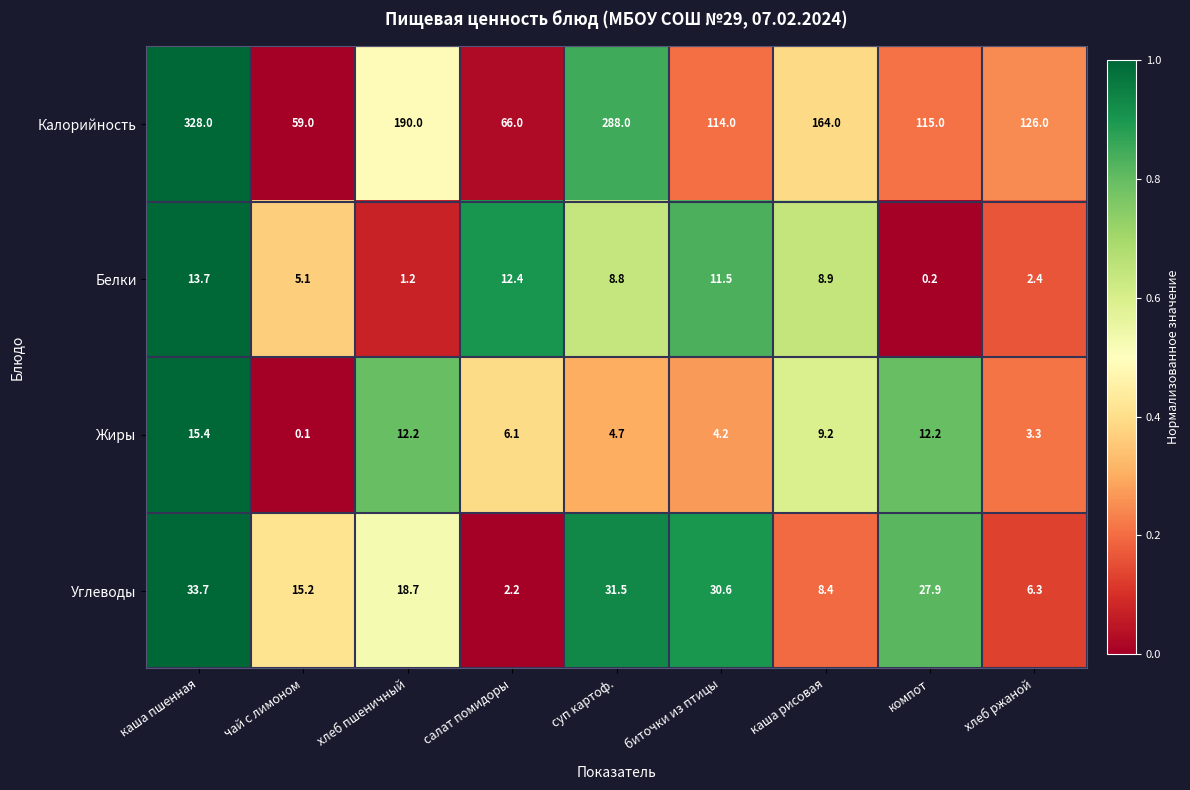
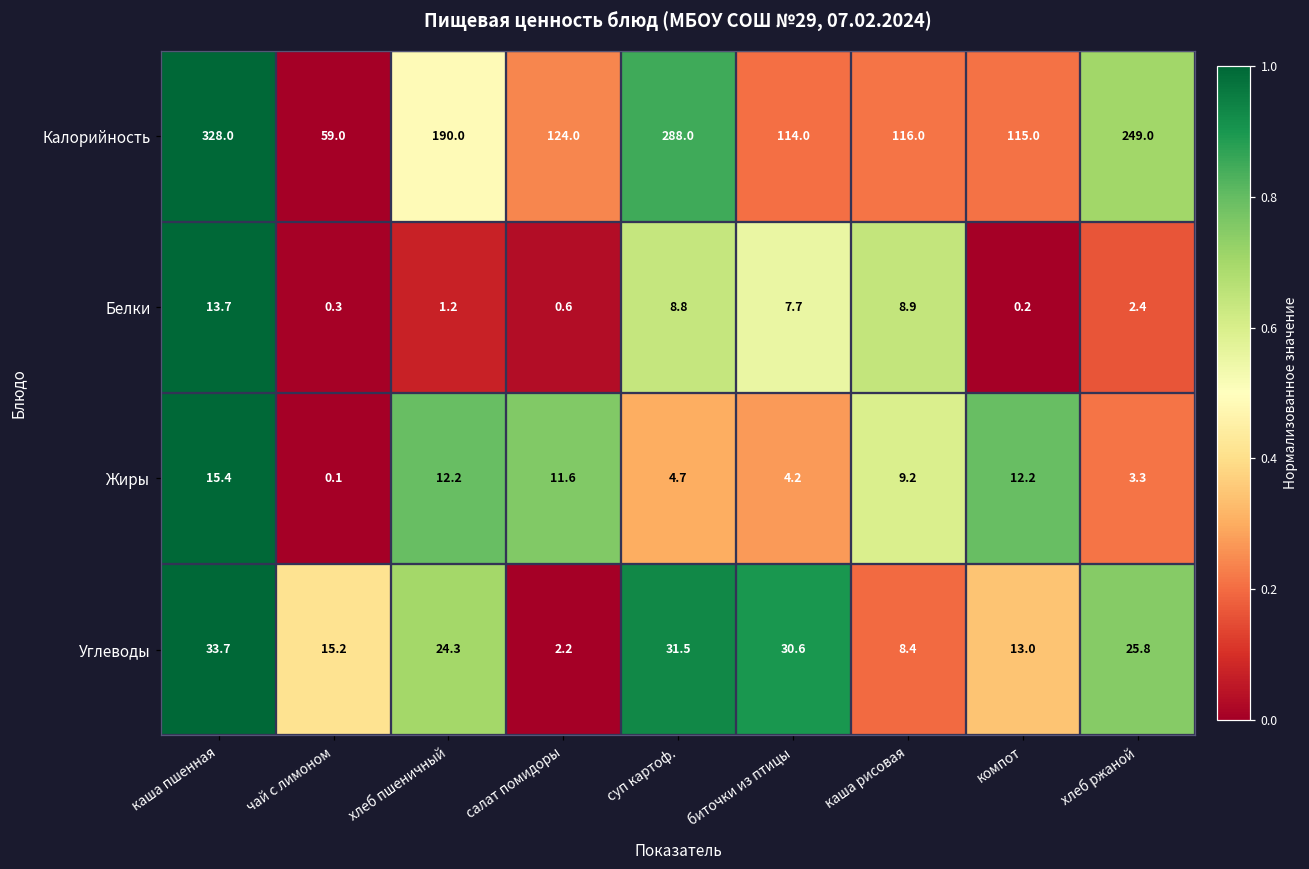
  {
    "Калорийность": {
      "каша пшенная": 328.0,
      "чай с лимоном": 59.0,
      "хлеб пшеничный": 190.0,
-     "салат помидоры": 66.0,
+     "салат помидоры": 124.0,
      "суп картоф.": 288.0,
      "биточки из птицы": 114.0,
-     "каша рисовая": 164.0,
+     "каша рисовая": 116.0,
      "компот": 115.0,
-     "хлеб ржаной": 126.0
+     "хлеб ржаной": 249.0
    },
    "Белки": {
      "каша пшенная": 13.7,
-     "чай с лимоном": 5.1,
+     "чай с лимоном": 0.3,
      "хлеб пшеничный": 1.2,
-     "салат помидоры": 12.4,
+     "салат помидоры": 0.6,
      "суп картоф.": 8.8,
-     "биточки из птицы": 11.5,
+     "биточки из птицы": 7.7,
      "каша рисовая": 8.9,
      "компот": 0.2,
      "хлеб ржаной": 2.4
    },
    "Жиры": {
      "каша пшенная": 15.4,
      "чай с лимоном": 0.1,
      "хлеб пшеничный": 12.2,
-     "салат помидоры": 6.1,
+     "салат помидоры": 11.6,
      "суп картоф.": 4.7,
      "биточки из птицы": 4.2,
      "каша рисовая": 9.2,
      "компот": 12.2,
      "хлеб ржаной": 3.3
    },
    "Углеводы": {
      "каша пшенная": 33.7,
      "чай с лимоном": 15.2,
-     "хлеб пшеничный": 18.7,
+     "хлеб пшеничный": 24.3,
      "салат помидоры": 2.2,
      "суп картоф.": 31.5,
      "биточки из птицы": 30.6,
      "каша рисовая": 8.4,
-     "компот": 27.9,
-     "хлеб ржаной": 6.3
+     "компот": 13.0,
+     "хлеб ржаной": 25.8
    }
  }
